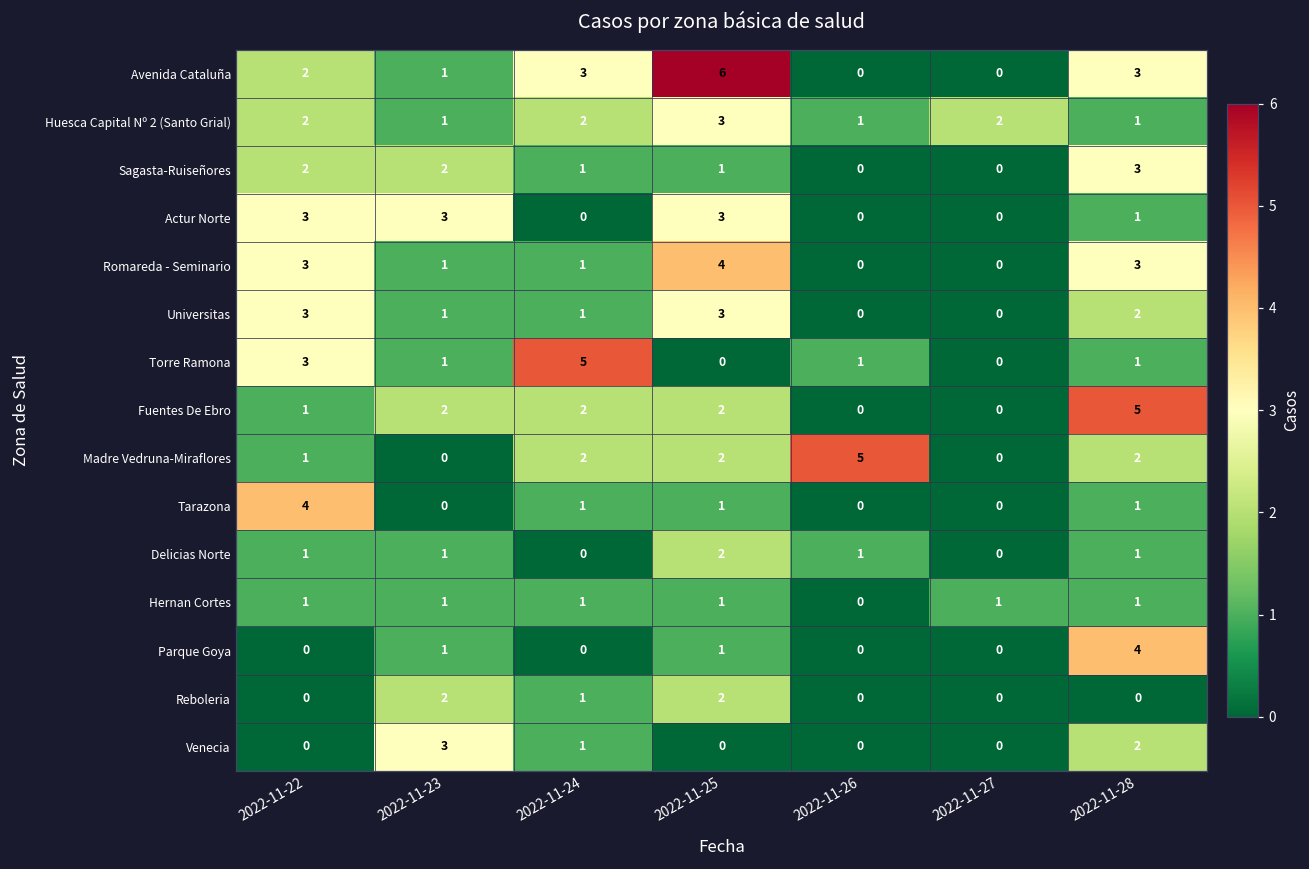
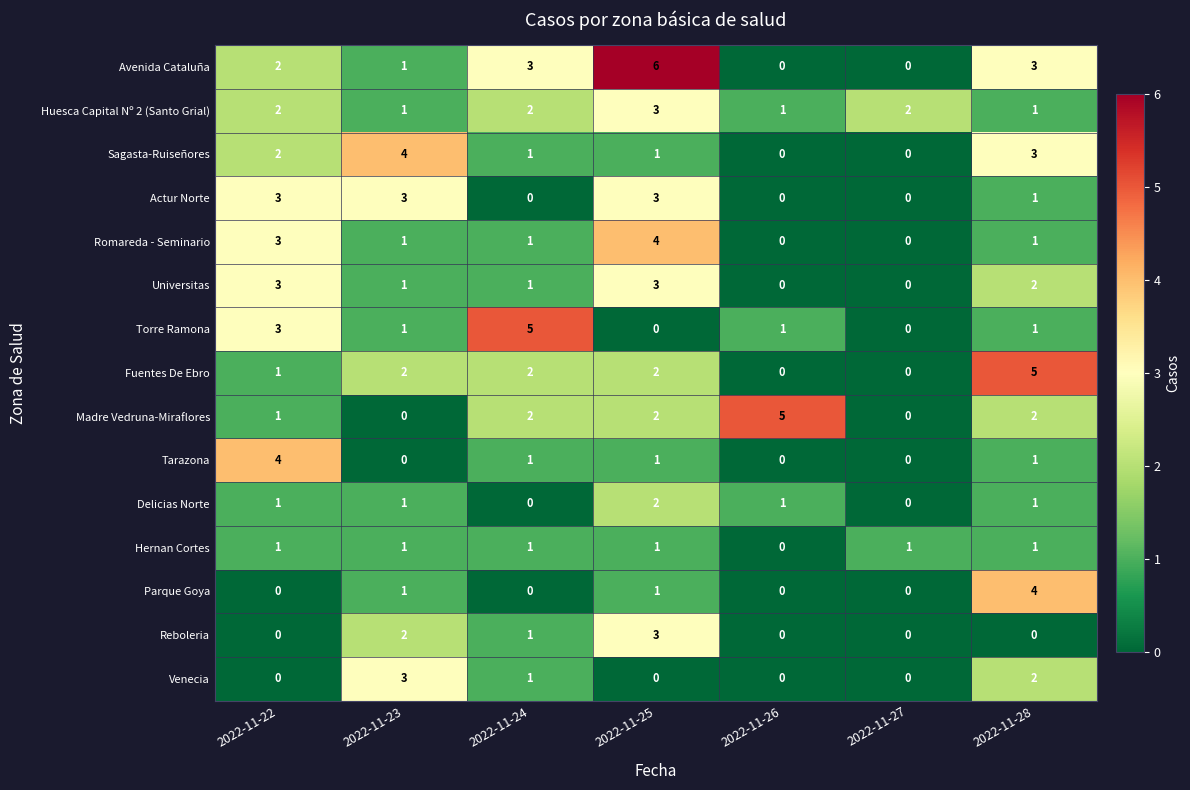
  {
    "Avenida Cataluña": {
      "2022-11-22": 2,
      "2022-11-23": 1,
      "2022-11-24": 3,
      "2022-11-25": 6,
      "2022-11-26": 0,
      "2022-11-27": 0,
      "2022-11-28": 3
    },
    "Huesca Capital Nº 2 (Santo Grial)": {
      "2022-11-22": 2,
      "2022-11-23": 1,
      "2022-11-24": 2,
      "2022-11-25": 3,
      "2022-11-26": 1,
      "2022-11-27": 2,
      "2022-11-28": 1
    },
    "Sagasta-Ruiseñores": {
      "2022-11-22": 2,
-     "2022-11-23": 2,
+     "2022-11-23": 4,
      "2022-11-24": 1,
      "2022-11-25": 1,
      "2022-11-26": 0,
      "2022-11-27": 0,
      "2022-11-28": 3
    },
    "Actur Norte": {
      "2022-11-22": 3,
      "2022-11-23": 3,
      "2022-11-24": 0,
      "2022-11-25": 3,
      "2022-11-26": 0,
      "2022-11-27": 0,
      "2022-11-28": 1
    },
    "Romareda - Seminario": {
      "2022-11-22": 3,
      "2022-11-23": 1,
      "2022-11-24": 1,
      "2022-11-25": 4,
      "2022-11-26": 0,
      "2022-11-27": 0,
-     "2022-11-28": 3
+     "2022-11-28": 1
    },
    "Universitas": {
      "2022-11-22": 3,
      "2022-11-23": 1,
      "2022-11-24": 1,
      "2022-11-25": 3,
      "2022-11-26": 0,
      "2022-11-27": 0,
      "2022-11-28": 2
    },
    "Torre Ramona": {
      "2022-11-22": 3,
      "2022-11-23": 1,
      "2022-11-24": 5,
      "2022-11-25": 0,
      "2022-11-26": 1,
      "2022-11-27": 0,
      "2022-11-28": 1
    },
    "Fuentes De Ebro": {
      "2022-11-22": 1,
      "2022-11-23": 2,
      "2022-11-24": 2,
      "2022-11-25": 2,
      "2022-11-26": 0,
      "2022-11-27": 0,
      "2022-11-28": 5
    },
    "Madre Vedruna-Miraflores": {
      "2022-11-22": 1,
      "2022-11-23": 0,
      "2022-11-24": 2,
      "2022-11-25": 2,
      "2022-11-26": 5,
      "2022-11-27": 0,
      "2022-11-28": 2
    },
    "Tarazona": {
      "2022-11-22": 4,
      "2022-11-23": 0,
      "2022-11-24": 1,
      "2022-11-25": 1,
      "2022-11-26": 0,
      "2022-11-27": 0,
      "2022-11-28": 1
    },
    "Delicias Norte": {
      "2022-11-22": 1,
      "2022-11-23": 1,
      "2022-11-24": 0,
      "2022-11-25": 2,
      "2022-11-26": 1,
      "2022-11-27": 0,
      "2022-11-28": 1
    },
    "Hernan Cortes": {
      "2022-11-22": 1,
      "2022-11-23": 1,
      "2022-11-24": 1,
      "2022-11-25": 1,
      "2022-11-26": 0,
      "2022-11-27": 1,
      "2022-11-28": 1
    },
    "Parque Goya": {
      "2022-11-22": 0,
      "2022-11-23": 1,
      "2022-11-24": 0,
      "2022-11-25": 1,
      "2022-11-26": 0,
      "2022-11-27": 0,
      "2022-11-28": 4
    },
    "Reboleria": {
      "2022-11-22": 0,
      "2022-11-23": 2,
      "2022-11-24": 1,
-     "2022-11-25": 2,
+     "2022-11-25": 3,
      "2022-11-26": 0,
      "2022-11-27": 0,
      "2022-11-28": 0
    },
    "Venecia": {
      "2022-11-22": 0,
      "2022-11-23": 3,
      "2022-11-24": 1,
      "2022-11-25": 0,
      "2022-11-26": 0,
      "2022-11-27": 0,
      "2022-11-28": 2
    }
  }
